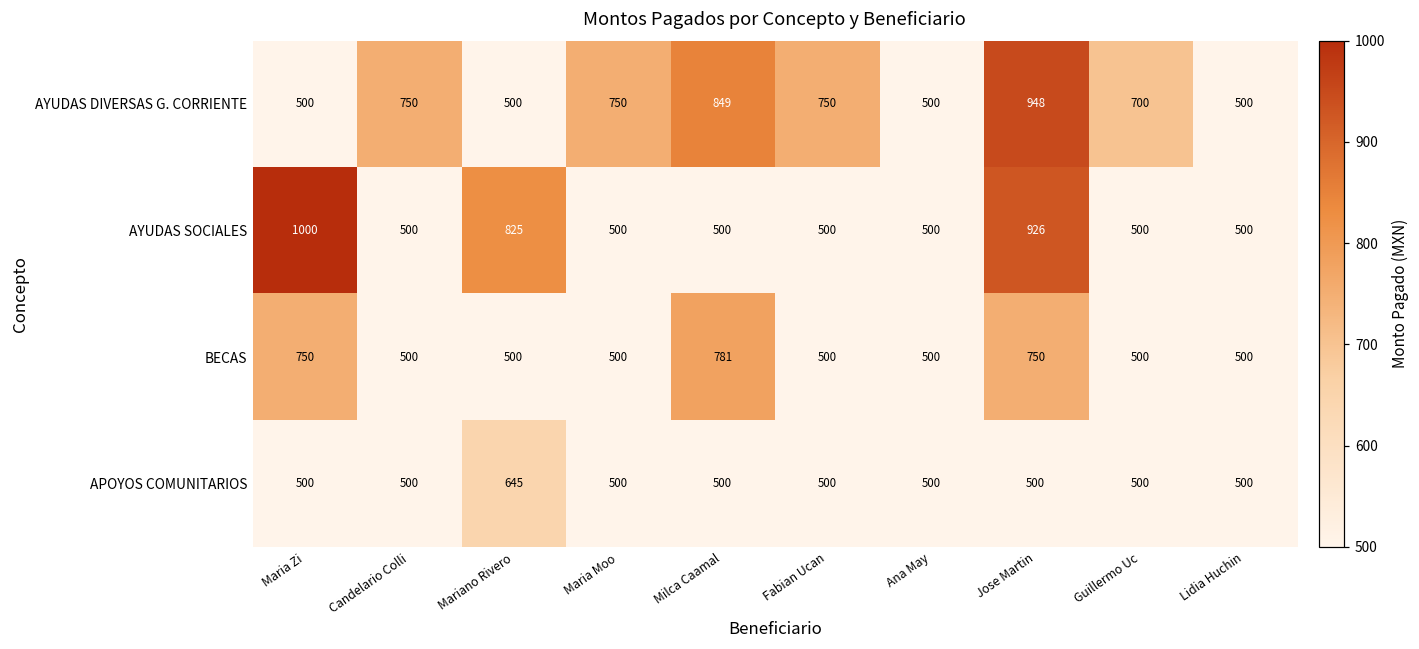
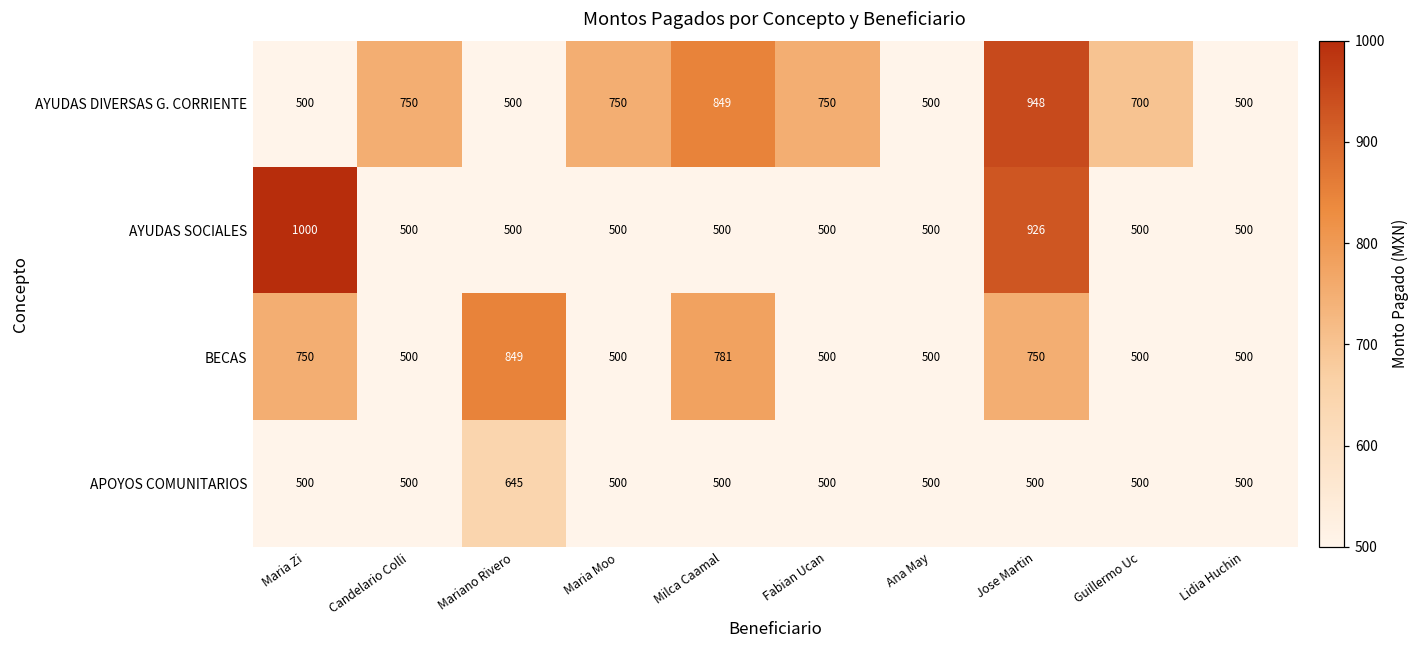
  {
    "AYUDAS DIVERSAS G. CORRIENTE": {
      "Maria Zi": 500,
      "Candelario Colli": 750,
      "Mariano Rivero": 500,
      "Maria Moo": 750,
      "Milca Caamal": 849,
      "Fabian Ucan": 750,
      "Ana May": 500,
      "Jose Martin": 948,
      "Guillermo Uc": 700,
      "Lidia Huchin": 500
    },
    "AYUDAS SOCIALES": {
      "Maria Zi": 1000,
      "Candelario Colli": 500,
-     "Mariano Rivero": 825,
+     "Mariano Rivero": 500,
      "Maria Moo": 500,
      "Milca Caamal": 500,
      "Fabian Ucan": 500,
      "Ana May": 500,
      "Jose Martin": 926,
      "Guillermo Uc": 500,
      "Lidia Huchin": 500
    },
    "BECAS": {
      "Maria Zi": 750,
      "Candelario Colli": 500,
-     "Mariano Rivero": 500,
+     "Mariano Rivero": 849,
      "Maria Moo": 500,
      "Milca Caamal": 781,
      "Fabian Ucan": 500,
      "Ana May": 500,
      "Jose Martin": 750,
      "Guillermo Uc": 500,
      "Lidia Huchin": 500
    },
    "APOYOS COMUNITARIOS": {
      "Maria Zi": 500,
      "Candelario Colli": 500,
      "Mariano Rivero": 645,
      "Maria Moo": 500,
      "Milca Caamal": 500,
      "Fabian Ucan": 500,
      "Ana May": 500,
      "Jose Martin": 500,
      "Guillermo Uc": 500,
      "Lidia Huchin": 500
    }
  }
